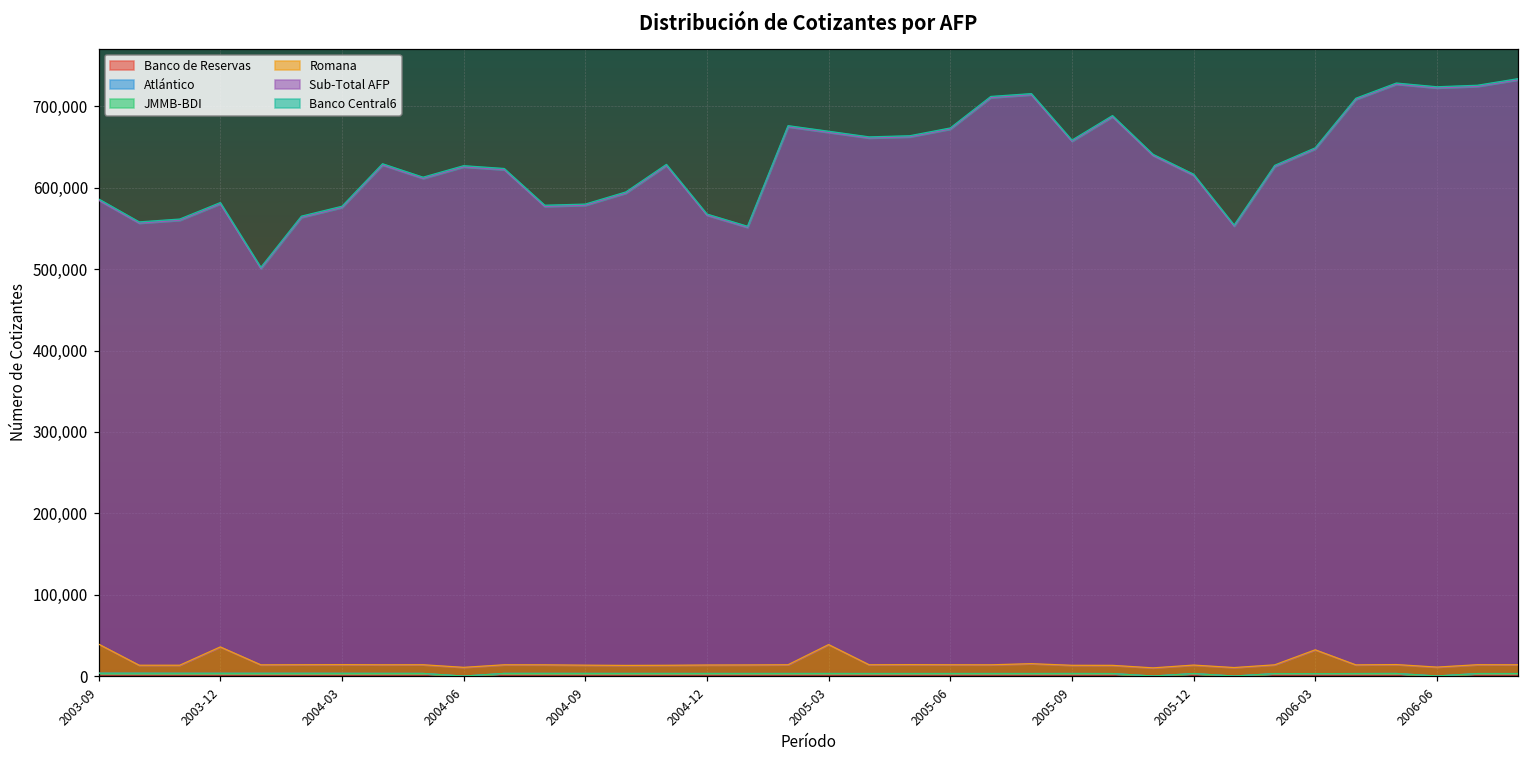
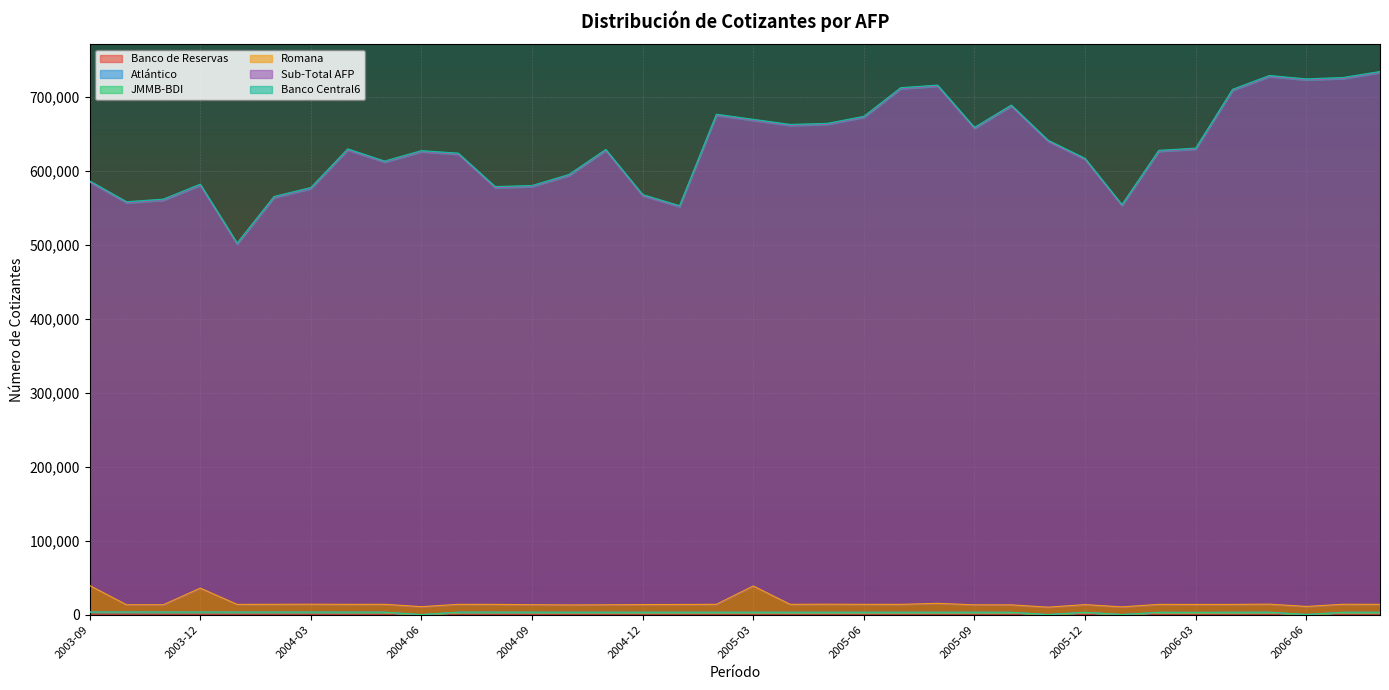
  {
    "Romana": {
      "2003-09": "40,000",
      "2003-12": "30,000",
      "2004-03": "10,000",
      "2004-06": "10,000",
      "2004-09": "10,000",
      "2004-12": "10,000",
      "2005-03": "40,000",
      "2005-06": "10,000",
      "2005-09": "10,000",
      "2005-12": "10,000",
-     "2006-03": "30,000",
+     "2006-03": "10,000",
      "2006-06": "10,000"
    }
  }
